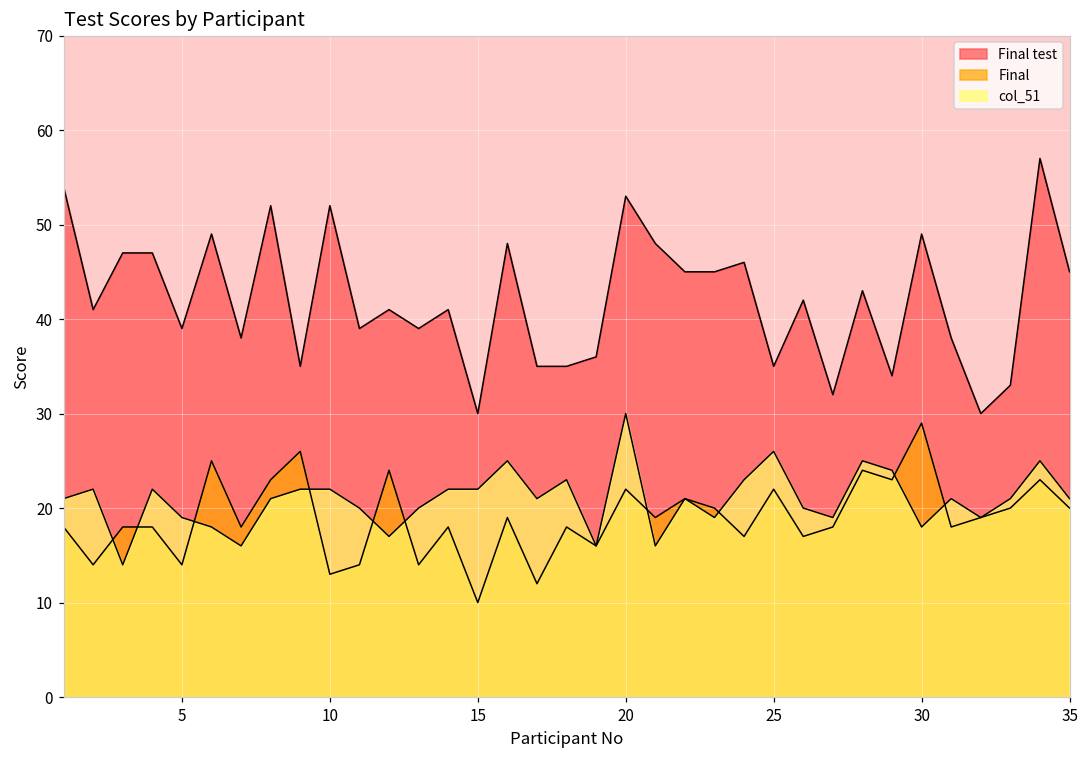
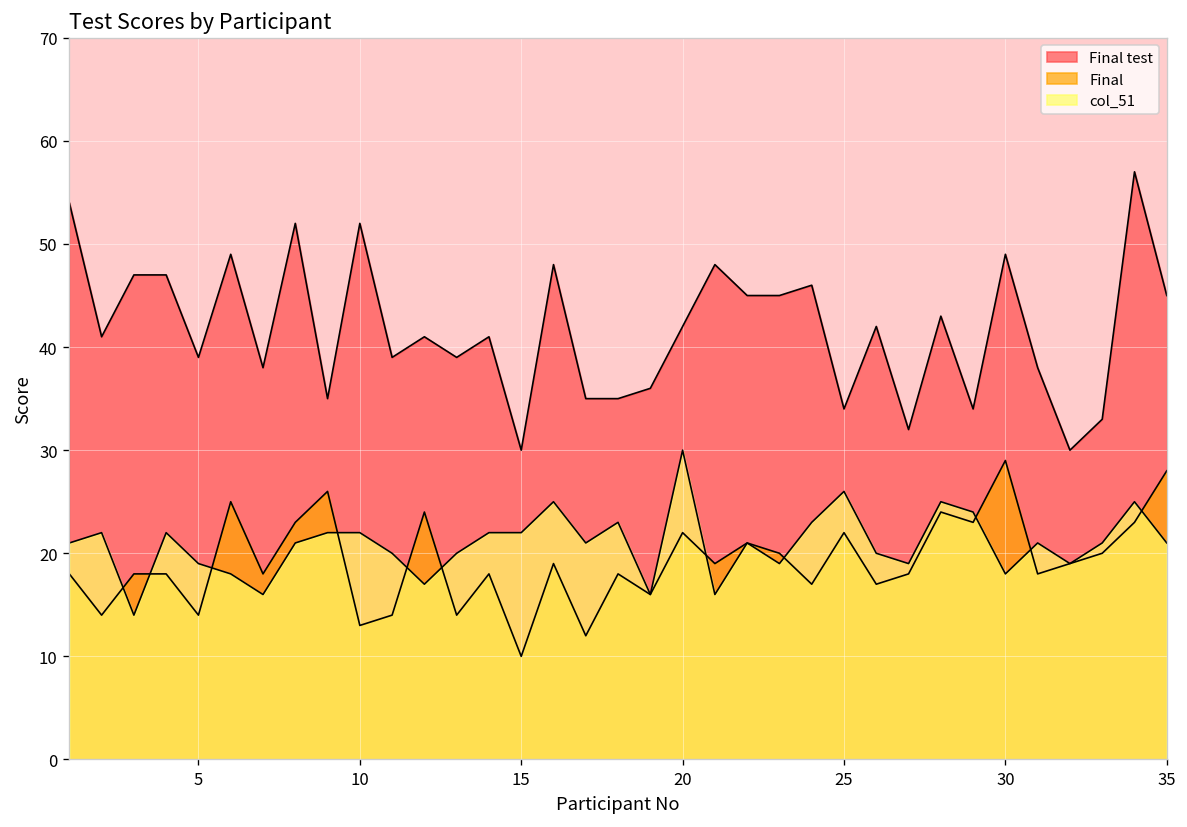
  {
    "Final test": {
      "5": 39,
      "10": 52,
      "15": 30,
-     "20": 53,
-     "25": 35,
+     "20": 42,
+     "25": 34,
      "30": 49,
      "35": 45
    },
    "Final": {
      "5": 14,
      "10": 13,
      "15": 10,
      "20": 22,
      "25": 22,
      "30": 29,
-     "35": 20
+     "35": 28
    },
    "col_51": {
      "5": 19,
      "10": 22,
      "15": 22,
      "20": 30,
      "25": 26,
      "30": 18,
      "35": 21
    }
  }
